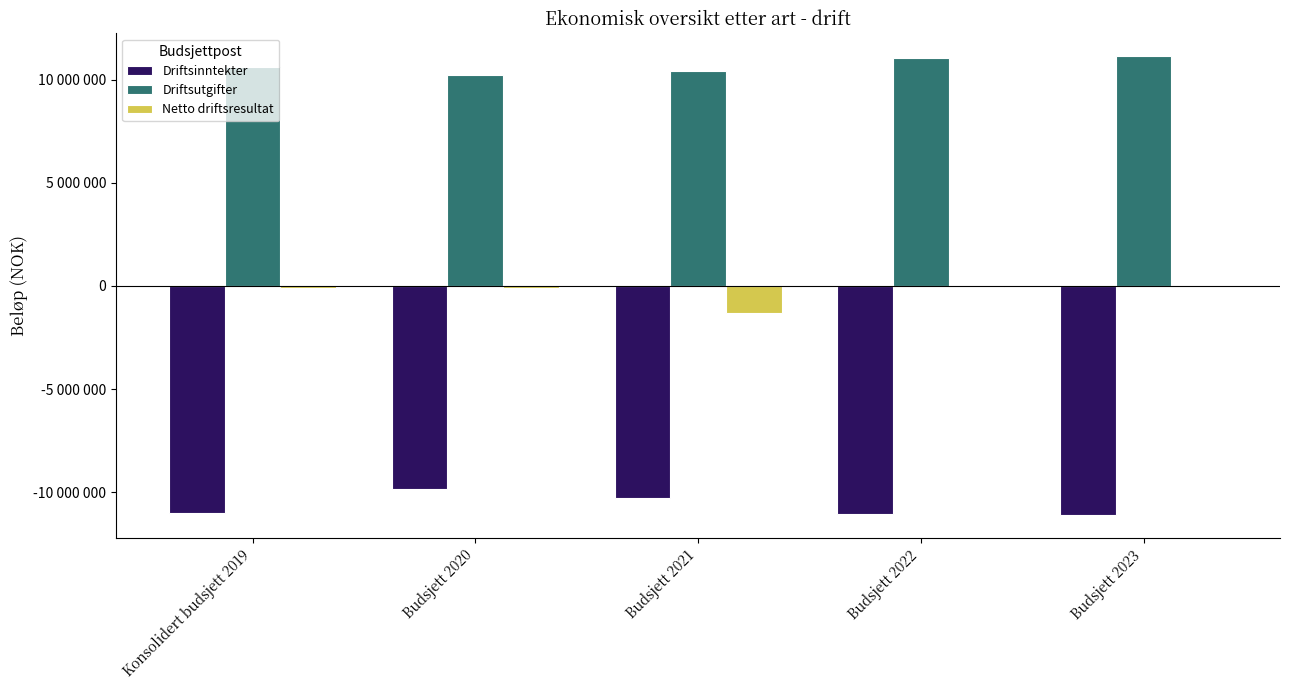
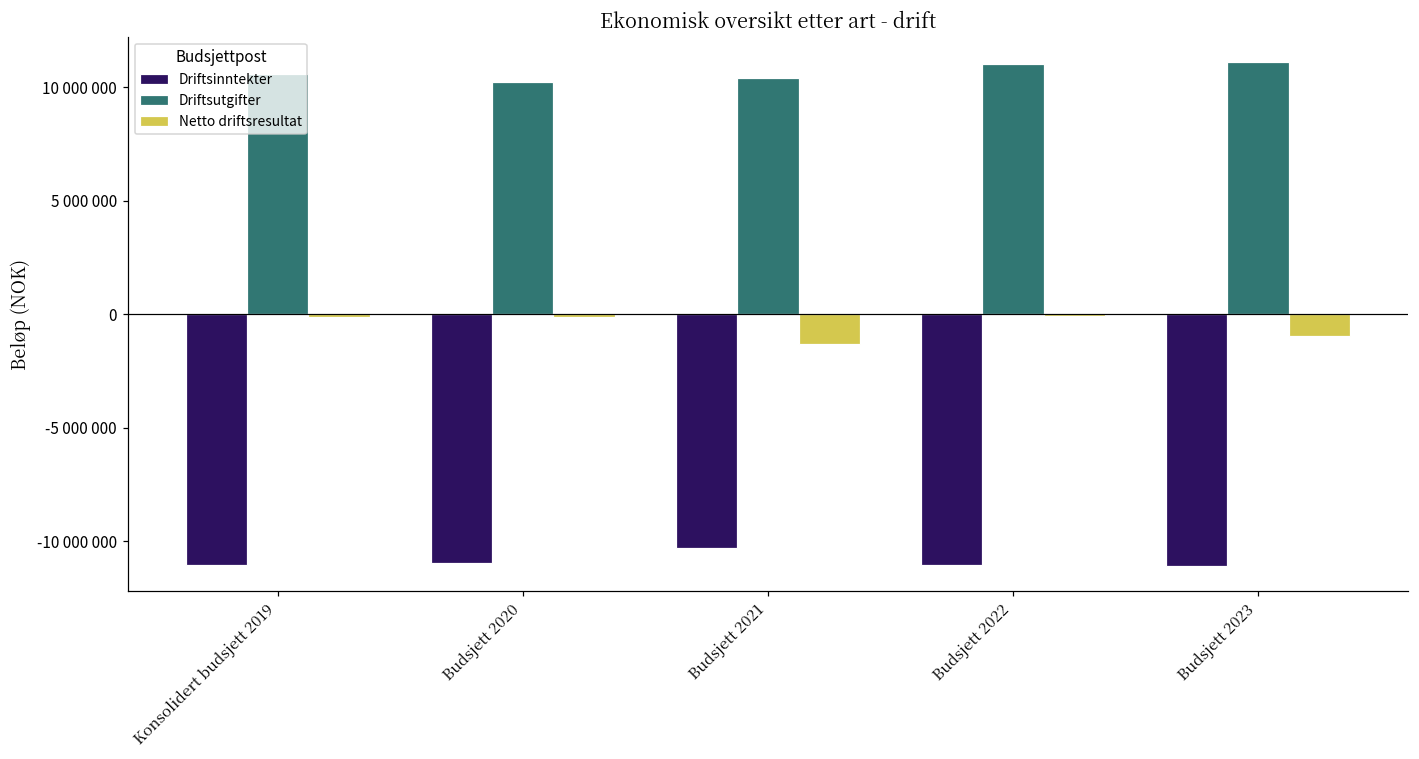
  {
    "Driftsinntekter": {
      "Konsolidert budsjett 2019": -11000000,
-     "Budsjett 2020": -9900000,
+     "Budsjett 2020": -11000000,
      "Budsjett 2021": -10300000,
      "Budsjett 2022": -11000000,
      "Budsjett 2023": -11100000
    },
    "Driftsutgifter": {
      "Budsjett 2020": 10200000,
      "Budsjett 2021": 10400000,
      "Budsjett 2022": 11100000,
      "Budsjett 2023": 11100000
    },
    "Netto driftsresultat": {
      "Budsjett 2021": -1300000,
-     "Budsjett 2023": 0
+     "Budsjett 2023": -1000000
    }
  }
